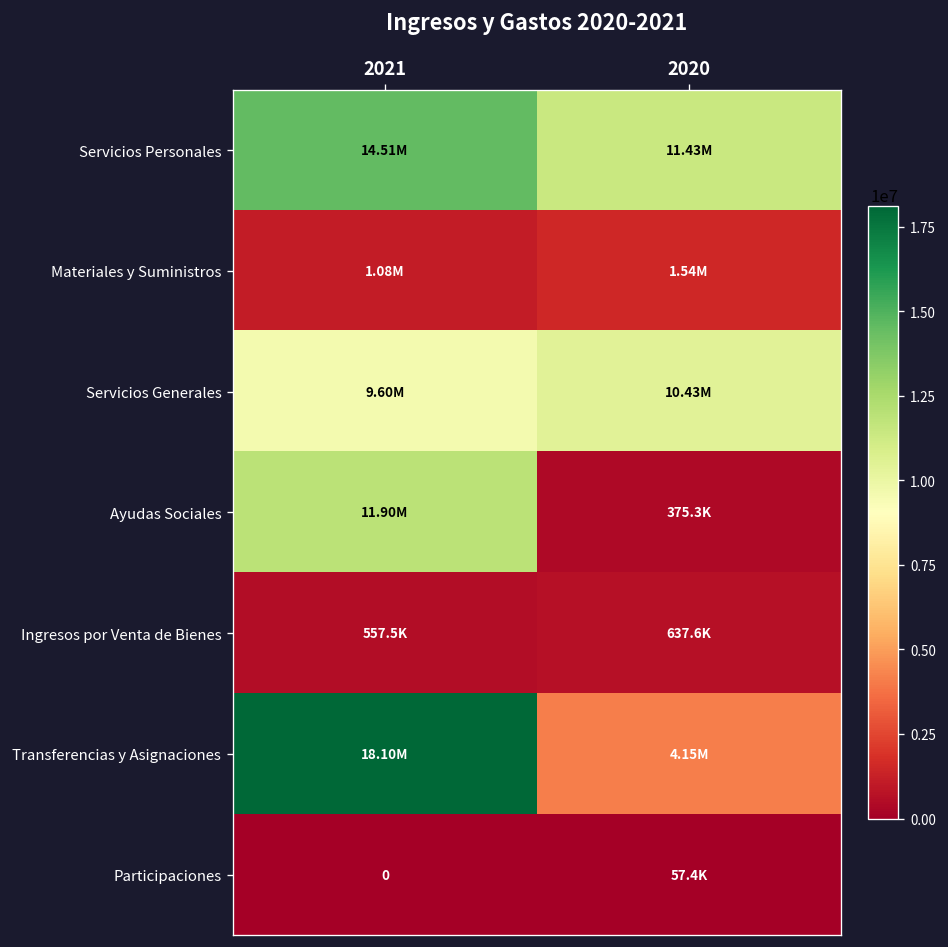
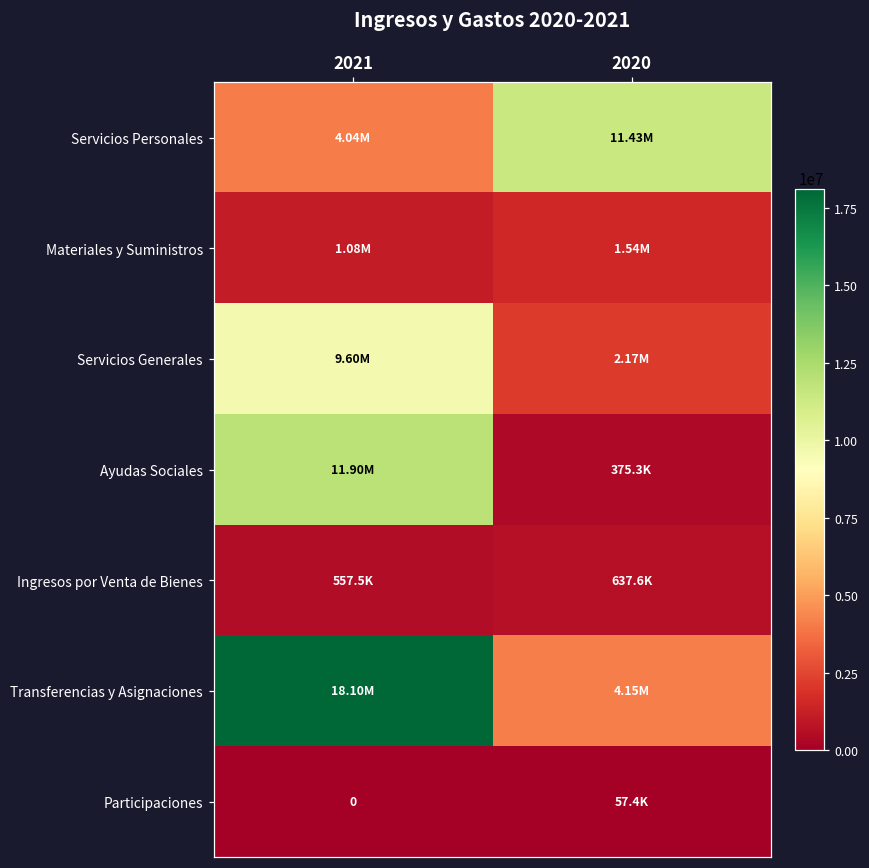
  {
    "Servicios Personales": {
-     "2021": "14.51M",
+     "2021": "4.04M",
      "2020": "11.43M"
    },
    "Materiales y Suministros": {
      "2021": "1.08M",
      "2020": "1.54M"
    },
    "Servicios Generales": {
      "2021": "9.60M",
-     "2020": "10.43M"
+     "2020": "2.17M"
    },
    "Ayudas Sociales": {
      "2021": "11.90M",
      "2020": "375.3K"
    },
    "Ingresos por Venta de Bienes": {
      "2021": "557.5K",
      "2020": "637.6K"
    },
    "Transferencias y Asignaciones": {
      "2021": "18.10M",
      "2020": "4.15M"
    },
    "Participaciones": {
      "2021": "0",
      "2020": "57.4K"
    }
  }
